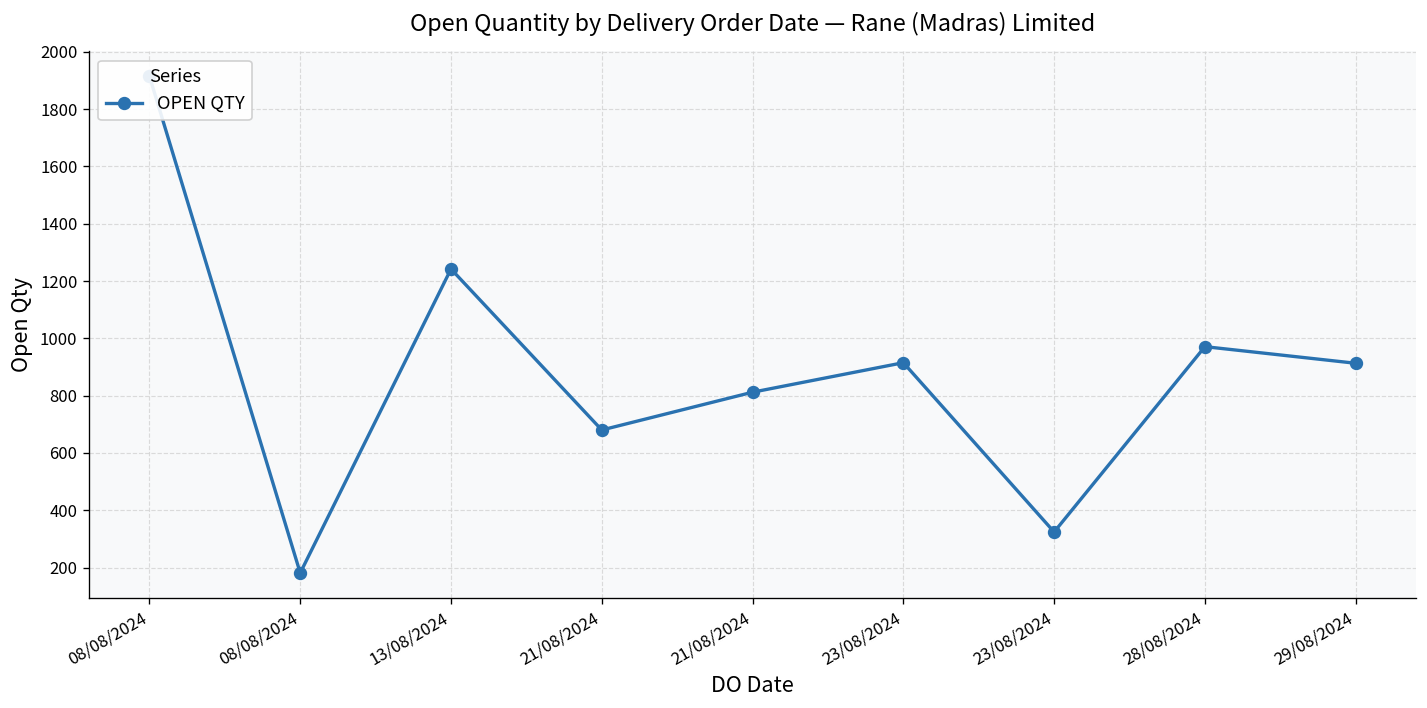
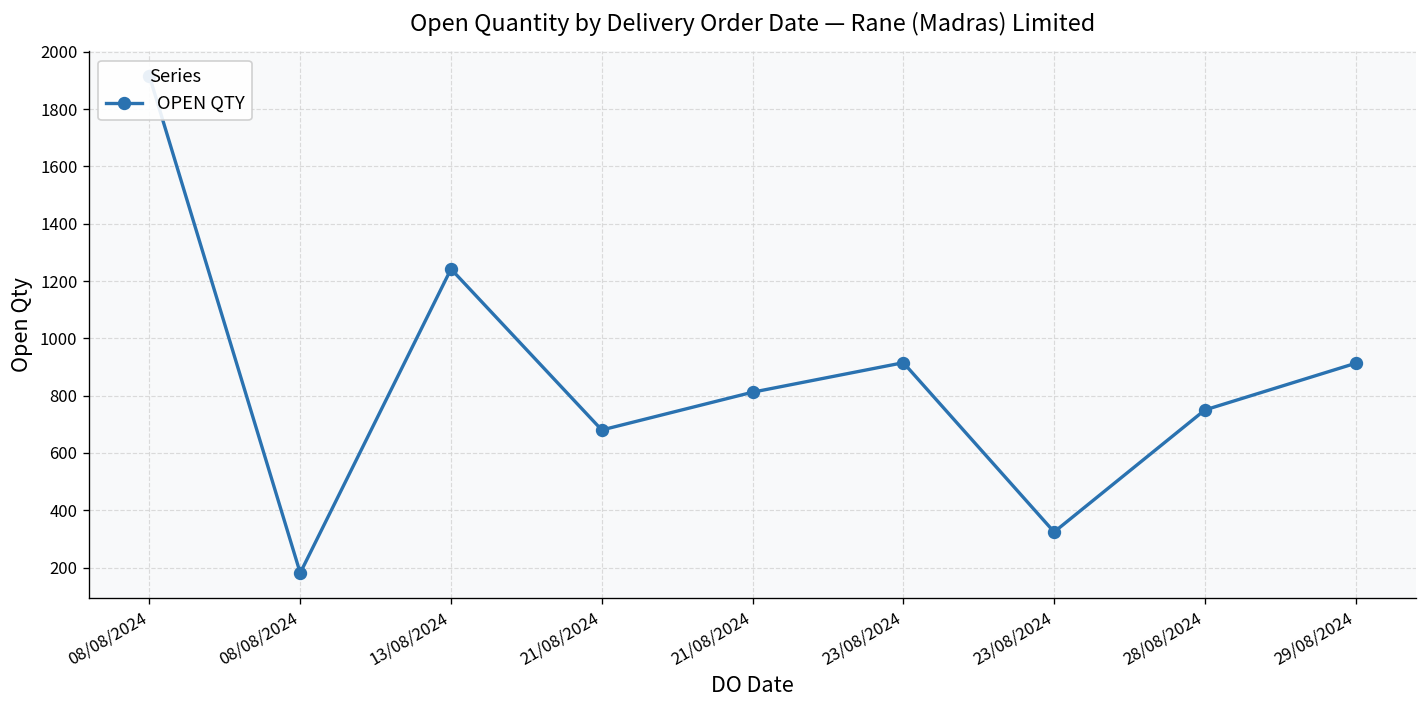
  {
    "13/08/2024": 1240,
-   "28/08/2024": 970,
+   "28/08/2024": 750,
    "29/08/2024": 910
  }
